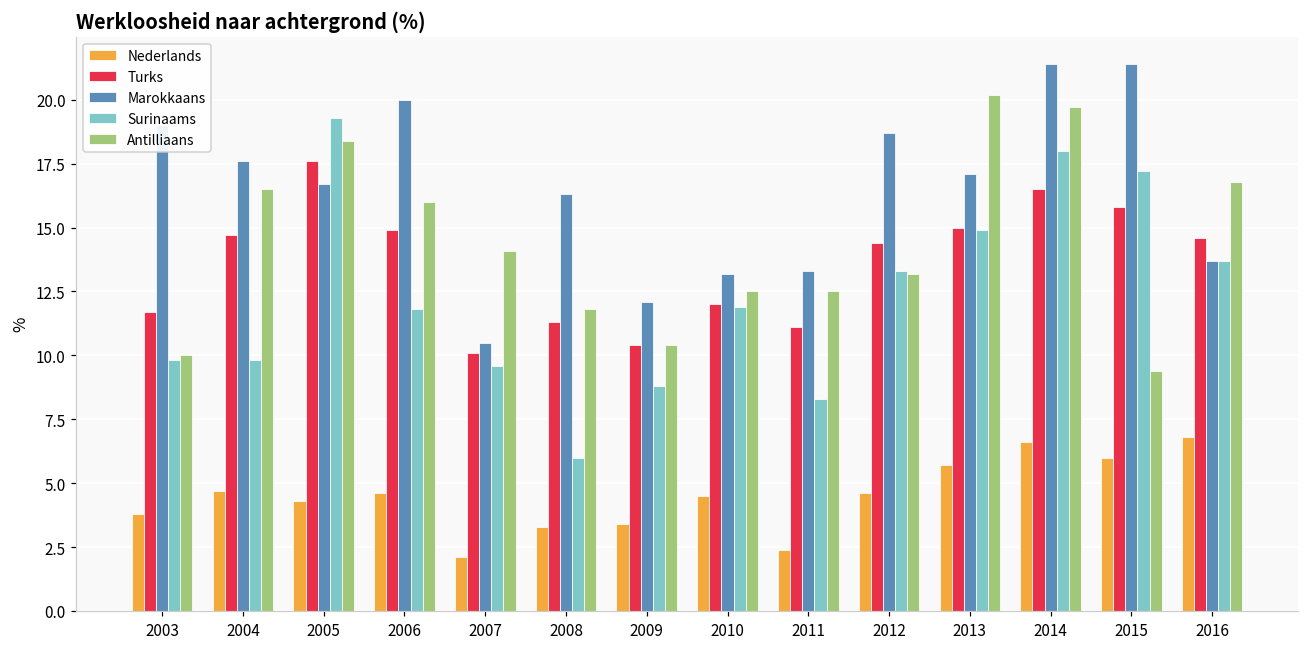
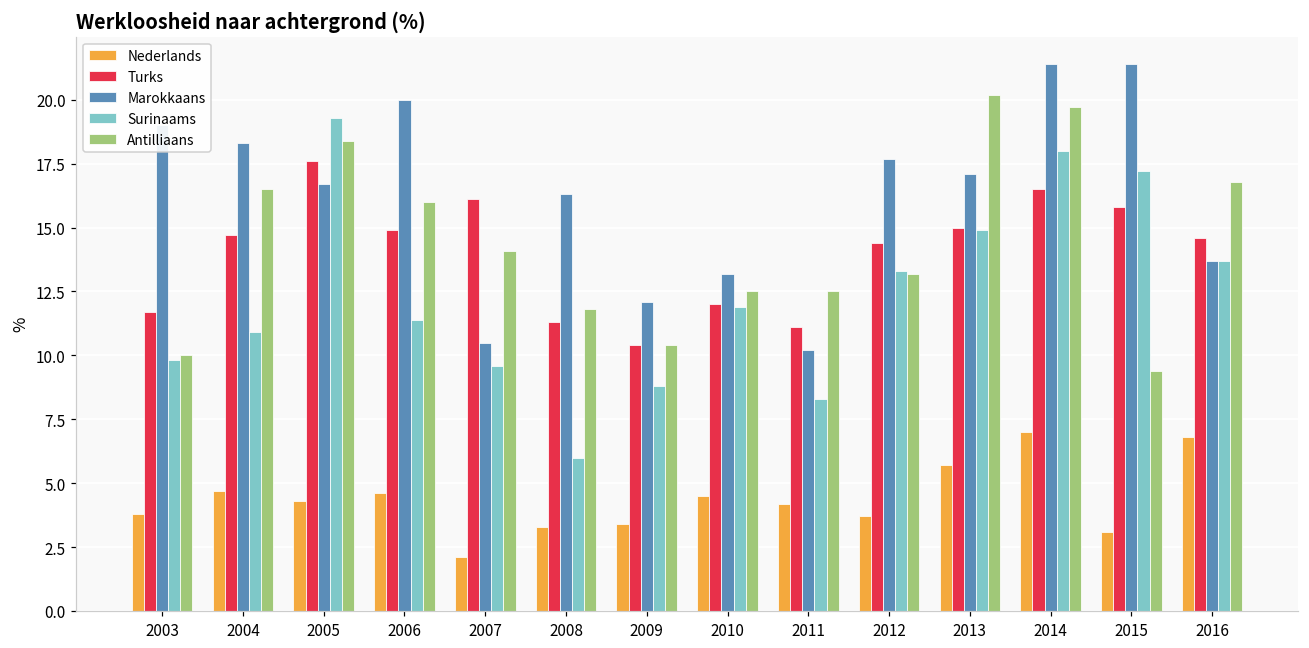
  {
    "Nederlands": {
      "2003": 3.8,
      "2004": 4.7,
      "2005": 4.3,
      "2006": 4.6,
      "2007": 2.1,
      "2008": 3.3,
      "2009": 3.4,
      "2010": 4.5,
-     "2011": 2.4,
-     "2012": 4.6,
+     "2011": 4.2,
+     "2012": 3.7,
      "2013": 5.7,
-     "2014": 6.6,
-     "2015": 6.0,
+     "2014": 7.0,
+     "2015": 3.1,
      "2016": 6.8
    },
    "Turks": {
      "2003": 11.7,
      "2004": 14.7,
      "2005": 17.6,
      "2006": 14.9,
-     "2007": 10.1,
+     "2007": 16.1,
      "2008": 11.3,
      "2009": 10.4,
      "2010": 12.0,
      "2011": 11.1,
      "2012": 14.4,
      "2013": 15.0,
      "2014": 16.5,
      "2015": 15.8,
      "2016": 14.6
    },
    "Marokkaans": {
-     "2004": 17.6,
+     "2004": 18.3,
      "2005": 16.7,
      "2006": 20.0,
      "2007": 10.5,
      "2008": 16.3,
      "2009": 12.1,
      "2010": 13.2,
-     "2011": 13.3,
-     "2012": 18.7,
+     "2011": 10.2,
+     "2012": 17.7,
      "2013": 17.1,
      "2014": 21.4,
      "2015": 21.4,
      "2016": 13.7
    },
    "Surinaams": {
      "2003": 9.8,
-     "2004": 9.8,
+     "2004": 10.9,
      "2005": 19.3,
-     "2006": 11.8,
+     "2006": 11.4,
      "2007": 9.6,
      "2008": 6.0,
      "2009": 8.8,
      "2010": 11.9,
      "2011": 8.3,
      "2012": 13.3,
      "2013": 14.9,
      "2014": 18.0,
      "2015": 17.2,
      "2016": 13.7
    },
    "Antilliaans": {
      "2003": 10.0,
      "2004": 16.5,
      "2005": 18.4,
      "2006": 16.0,
      "2007": 14.1,
      "2008": 11.8,
      "2009": 10.4,
      "2010": 12.5,
      "2011": 12.5,
      "2012": 13.2,
      "2013": 20.2,
      "2014": 19.7,
      "2015": 9.4,
      "2016": 16.8
    }
  }
